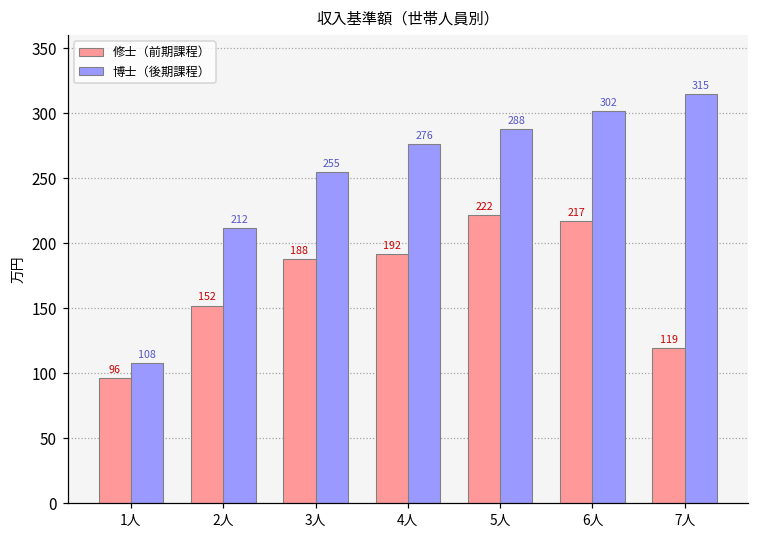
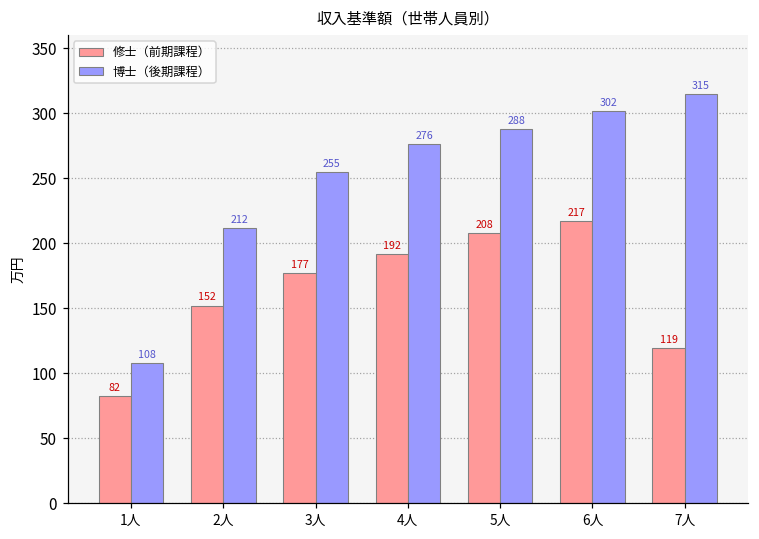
  {
    "修士（前期課程）": {
-     "1人": 96,
+     "1人": 82,
      "2人": 152,
-     "3人": 188,
+     "3人": 177,
      "4人": 192,
-     "5人": 222,
+     "5人": 208,
      "6人": 217,
      "7人": 119
    },
    "博士（後期課程）": {
      "1人": 108,
      "2人": 212,
      "3人": 255,
      "4人": 276,
      "5人": 288,
      "6人": 302,
      "7人": 315
    }
  }
